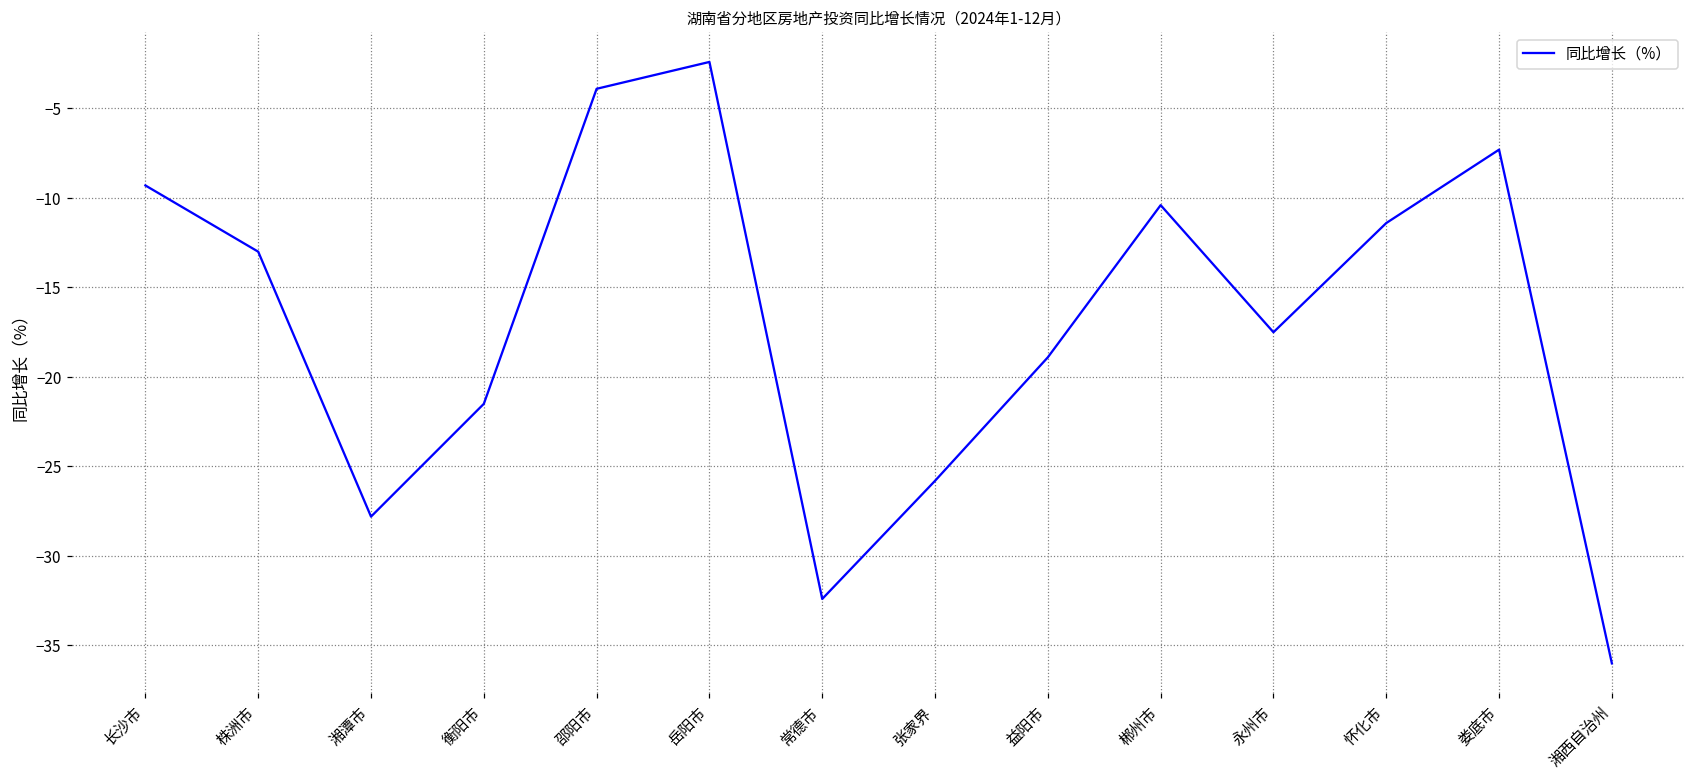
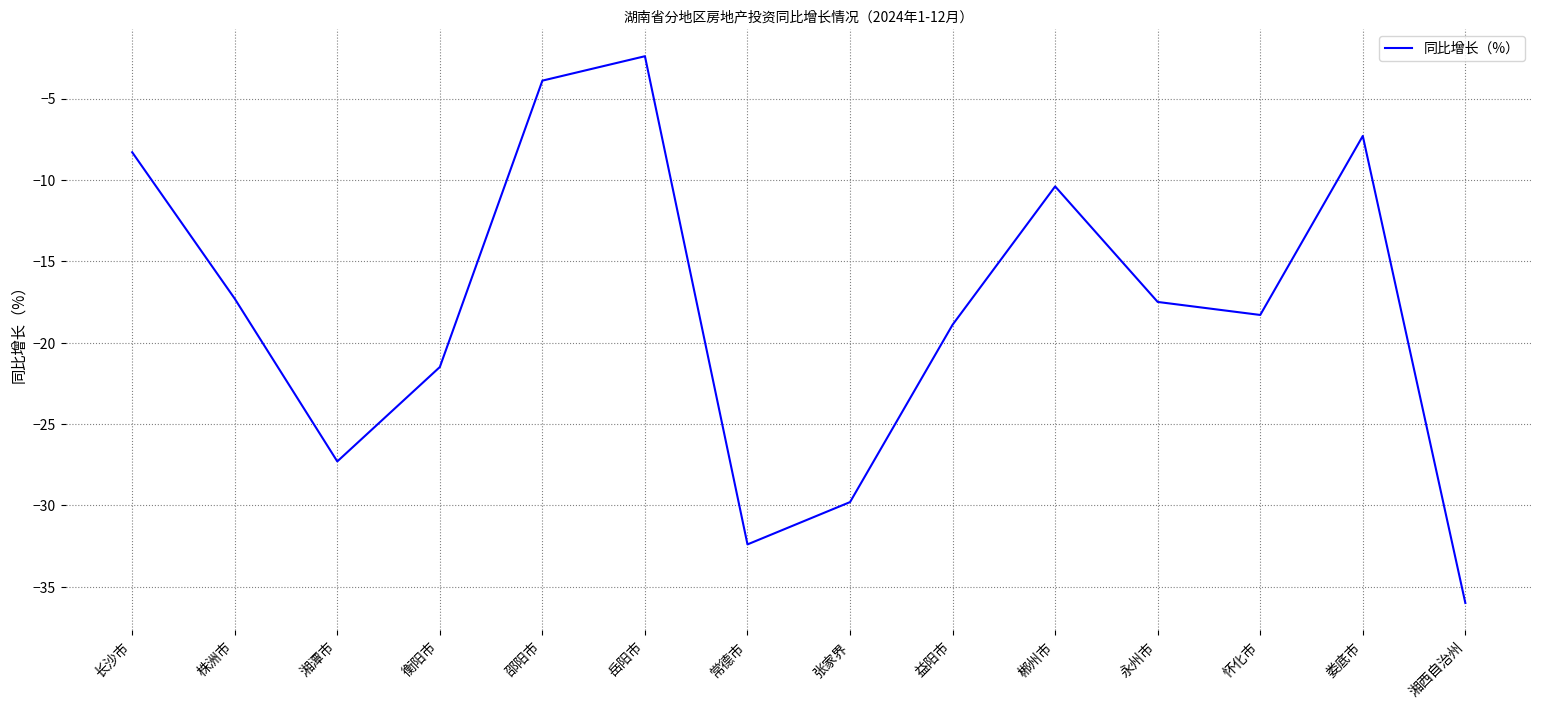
  {
-   "长沙市": -9.3,
-   "株洲市": -13.0,
-   "湘潭市": -27.8,
+   "长沙市": -8.3,
+   "株洲市": -17.3,
+   "湘潭市": -27.3,
    "衡阳市": -21.5,
    "邵阳市": -3.9,
    "岳阳市": -2.4,
    "常德市": -32.4,
-   "张家界": -25.8,
+   "张家界": -29.8,
    "益阳市": -18.9,
    "郴州市": -10.4,
    "永州市": -17.5,
-   "怀化市": -11.4,
+   "怀化市": -18.3,
    "娄底市": -7.3,
    "湘西自治州": -36.0
  }
